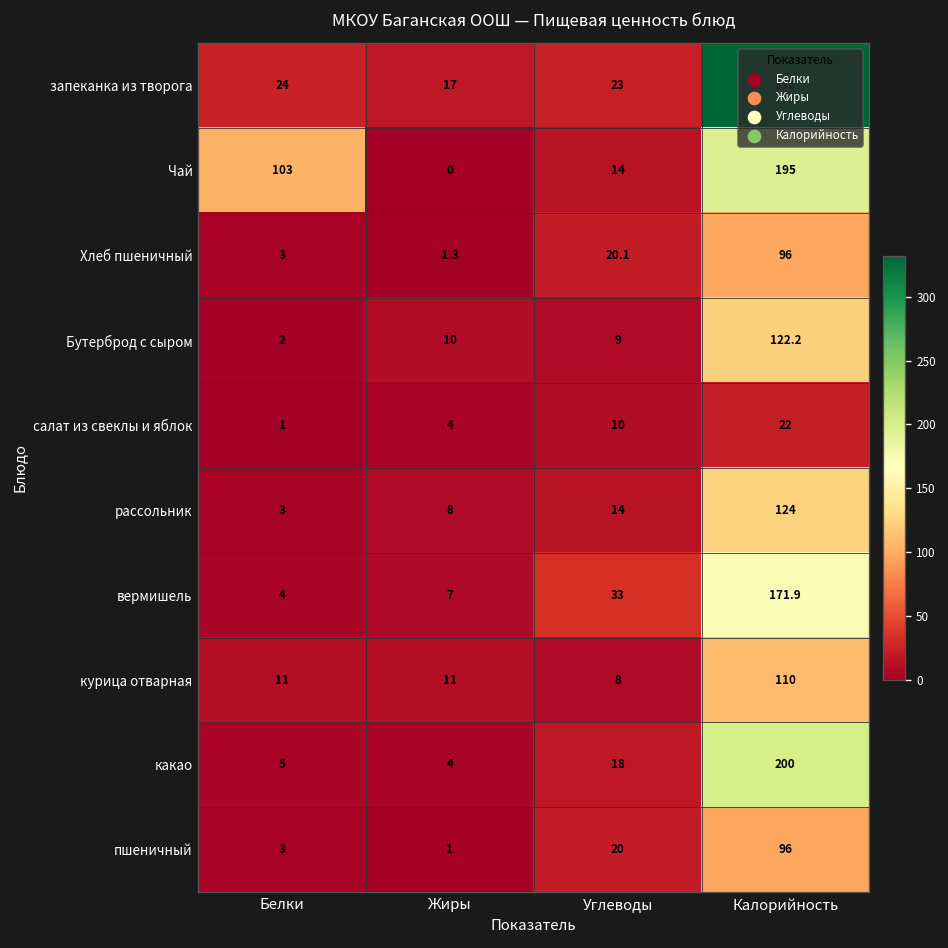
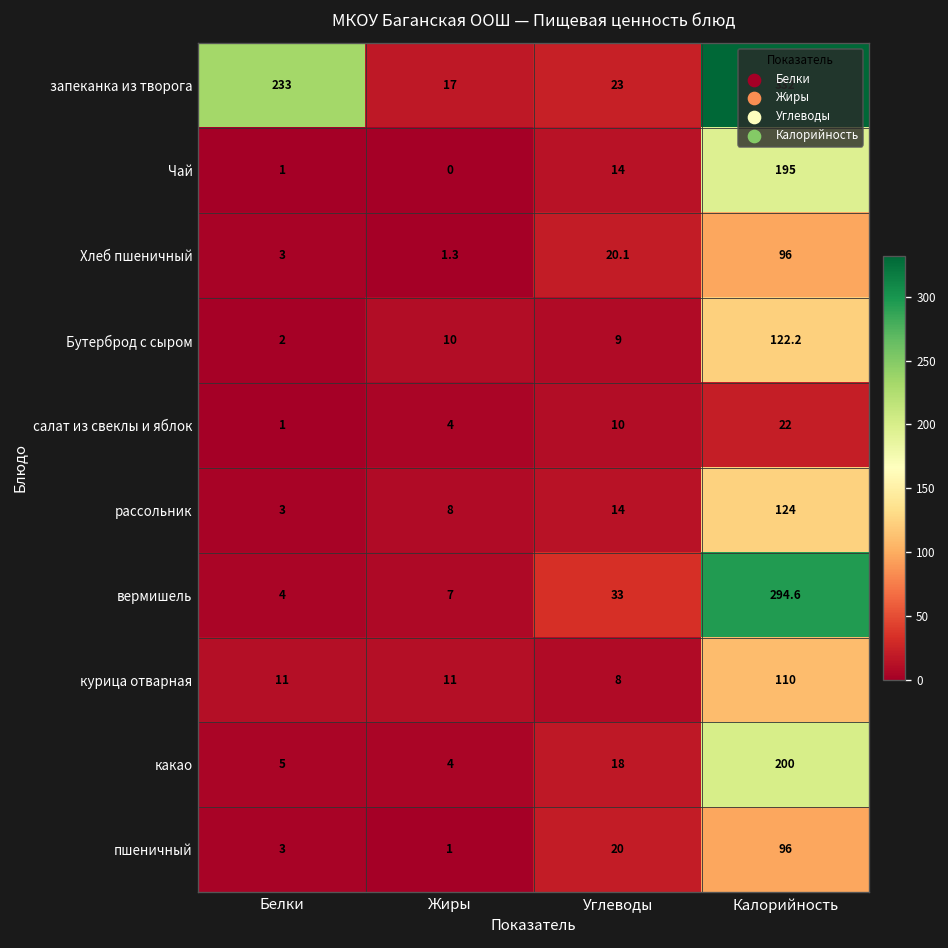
  {
    "запеканка из творога": {
-     "Белки": 24,
+     "Белки": 233,
      "Жиры": 17,
      "Углеводы": 23
    },
    "Чай": {
-     "Белки": 103,
+     "Белки": 1,
      "Жиры": 0,
      "Углеводы": 14,
      "Калорийность": 195
    },
    "Хлеб пшеничный": {
      "Белки": 3,
      "Жиры": 1.3,
      "Углеводы": 20.1,
      "Калорийность": 96
    },
    "Бутерброд с сыром": {
      "Белки": 2,
      "Жиры": 10,
      "Углеводы": 9,
      "Калорийность": 122.2
    },
    "салат из свеклы и яблок": {
      "Белки": 1,
      "Жиры": 4,
      "Углеводы": 10,
      "Калорийность": 22
    },
    "рассольник": {
      "Белки": 3,
      "Жиры": 8,
      "Углеводы": 14,
      "Калорийность": 124
    },
    "вермишель": {
      "Белки": 4,
      "Жиры": 7,
      "Углеводы": 33,
-     "Калорийность": 171.9
+     "Калорийность": 294.6
    },
    "курица отварная": {
      "Белки": 11,
      "Жиры": 11,
      "Углеводы": 8,
      "Калорийность": 110
    },
    "какао": {
      "Белки": 5,
      "Жиры": 4,
      "Углеводы": 18,
      "Калорийность": 200
    },
    "пшеничный": {
      "Белки": 3,
      "Жиры": 1,
      "Углеводы": 20,
      "Калорийность": 96
    }
  }
